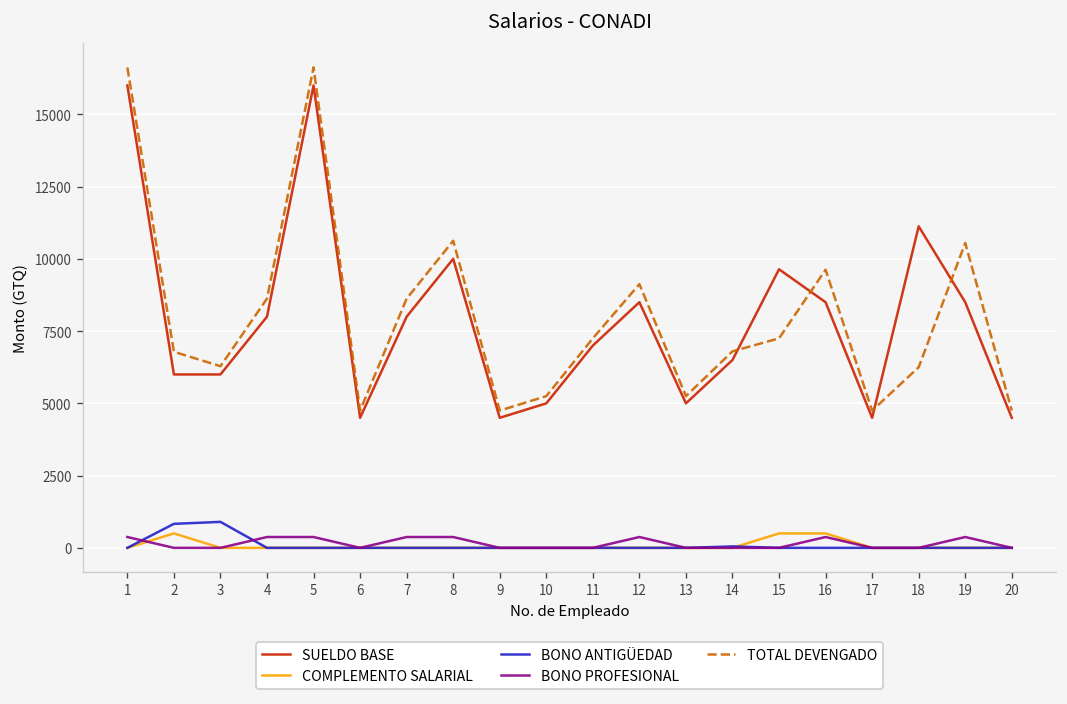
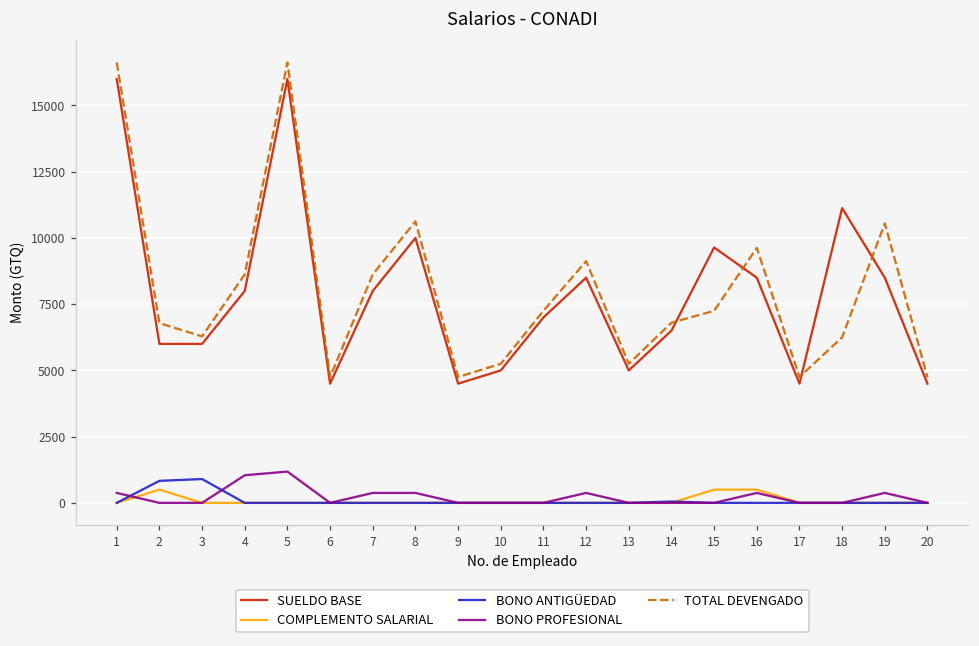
  {
    "SUELDO BASE": {
      "1": 16000,
      "2": 6000,
      "3": 6000,
      "4": 8000,
      "5": 16000,
      "6": 4500,
      "7": 8000,
      "8": 10000,
      "9": 4500,
      "10": 5000,
      "11": 7000,
      "12": 8500,
      "13": 5000,
      "14": 6500,
      "15": 9600,
      "16": 8500,
      "17": 4500,
      "18": 11100,
      "19": 8500,
      "20": 4500
    },
    "COMPLEMENTO SALARIAL": {
      "2": 500,
      "15": 500,
      "16": 500
    },
    "BONO ANTIGÜEDAD": {
      "2": 800,
      "3": 900,
      "16": 0
    },
    "BONO PROFESIONAL": {
      "1": 400,
      "2": 0,
-     "4": 400,
-     "5": 400,
+     "4": 1000,
+     "5": 1200,
      "7": 400,
      "8": 400,
      "12": 400,
      "16": 400,
      "19": 400
    },
    "TOTAL DEVENGADO": {
      "1": 16600,
      "2": 6800,
      "3": 6300,
      "4": 8600,
      "5": 16600,
      "6": 4800,
      "7": 8600,
      "8": 10600,
      "9": 4800,
      "10": 5300,
      "11": 7300,
      "12": 9100,
      "13": 5300,
      "14": 6800,
      "15": 7300,
      "16": 9600,
      "17": 4800,
      "18": 6300,
      "19": 10500,
      "20": 4800
    }
  }
